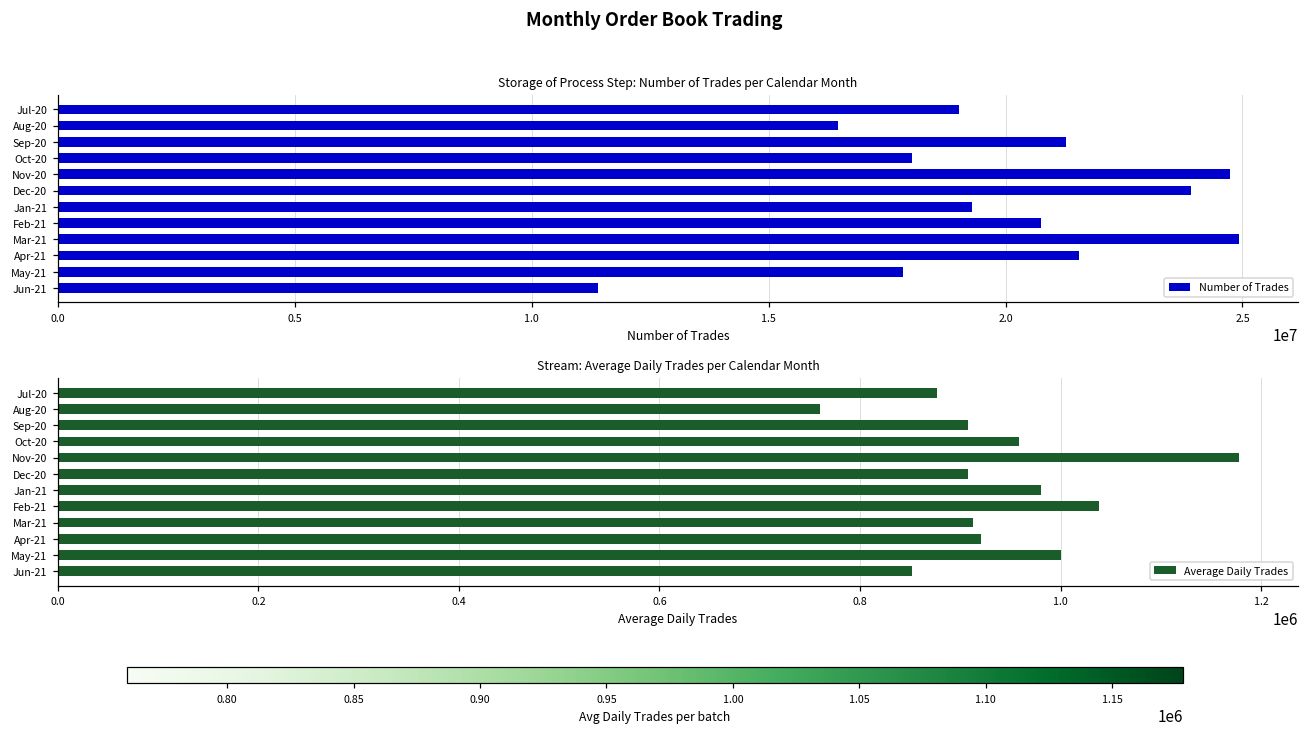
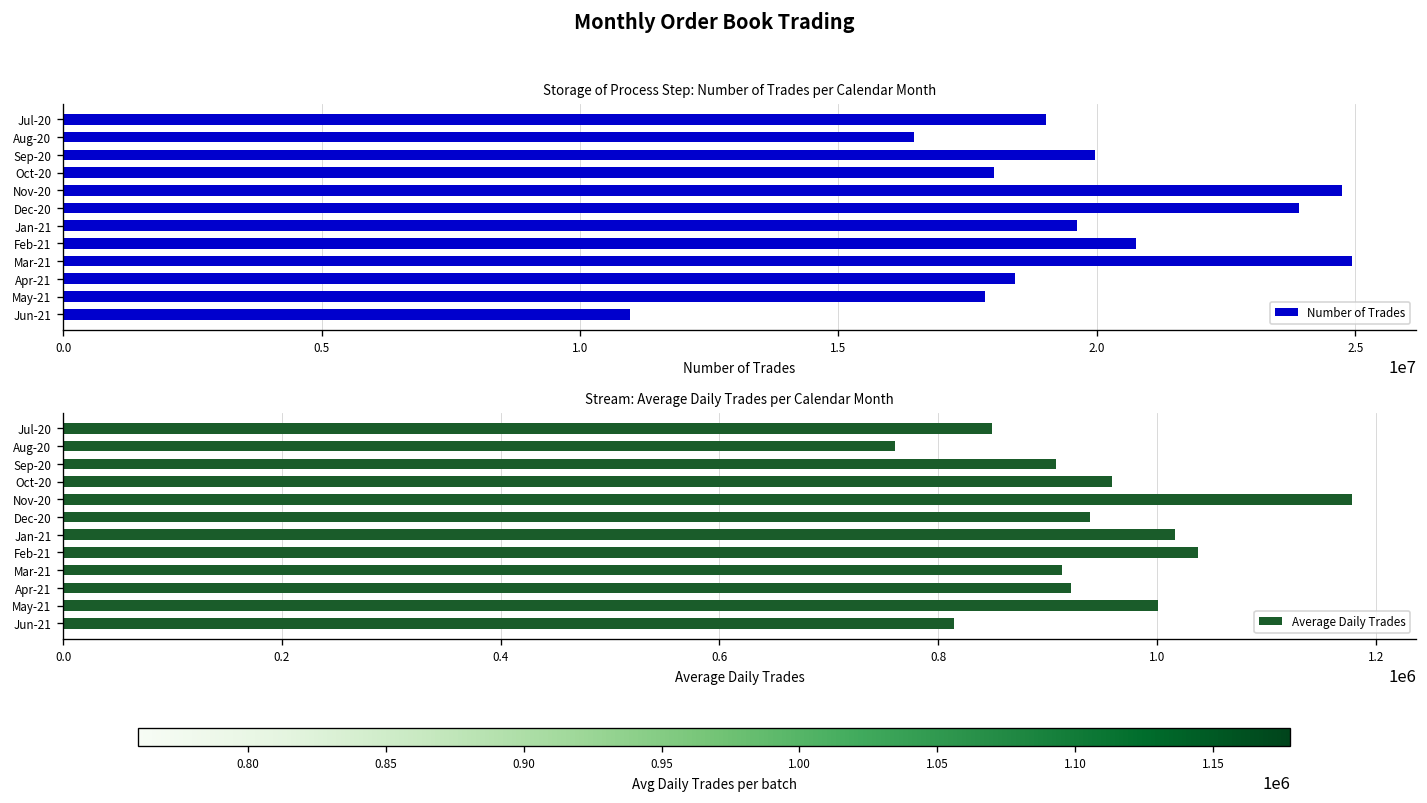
  {
    "Storage of Process Step: Number of Trades per Calendar Month": {
      "Jul-20": 19000000,
      "Aug-20": 16500000,
-     "Sep-20": 21300000,
+     "Sep-20": 20000000,
      "Oct-20": 18000000,
      "Nov-20": 24700000,
      "Dec-20": 23900000,
-     "Jan-21": 19300000,
+     "Jan-21": 19600000,
      "Feb-21": 20800000,
      "Mar-21": 24900000,
-     "Apr-21": 21500000,
+     "Apr-21": 18400000,
      "May-21": 17800000,
-     "Jun-21": 11400000
+     "Jun-21": 11000000
    },
    "Stream: Average Daily Trades per Calendar Month": {
-     "Jul-20": 880000,
+     "Jul-20": 850000,
      "Aug-20": 760000,
      "Sep-20": 910000,
      "Oct-20": 960000,
      "Nov-20": 1180000,
-     "Dec-20": 910000,
-     "Jan-21": 980000,
+     "Dec-20": 940000,
+     "Jan-21": 1020000,
      "Feb-21": 1040000,
      "Mar-21": 910000,
      "Apr-21": 920000,
      "May-21": 1000000,
-     "Jun-21": 850000
+     "Jun-21": 810000
    }
  }
